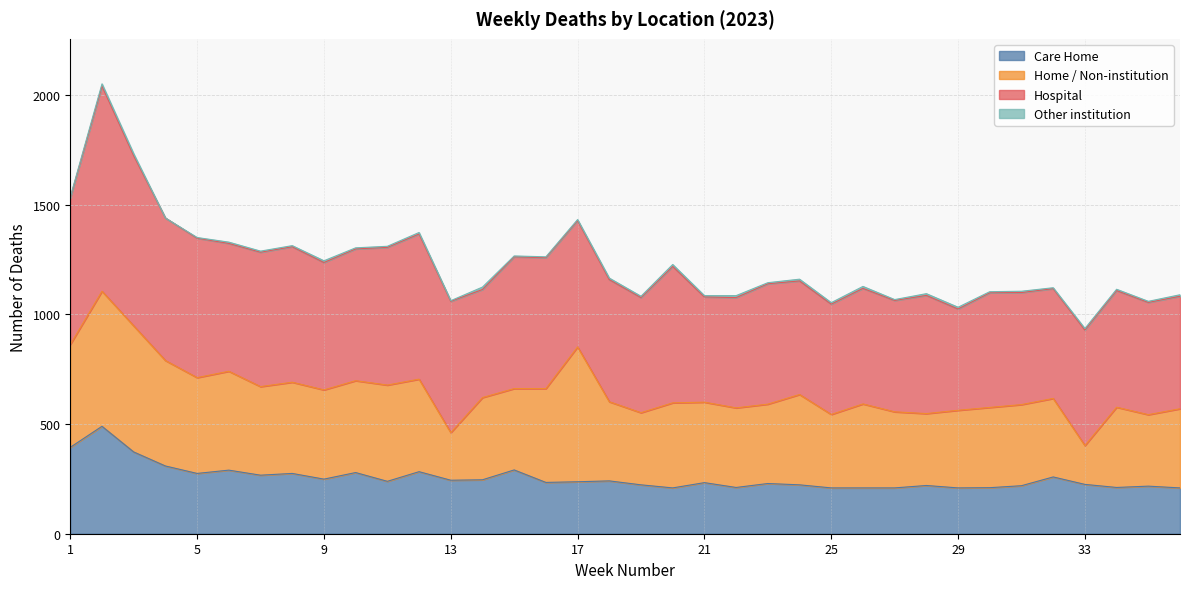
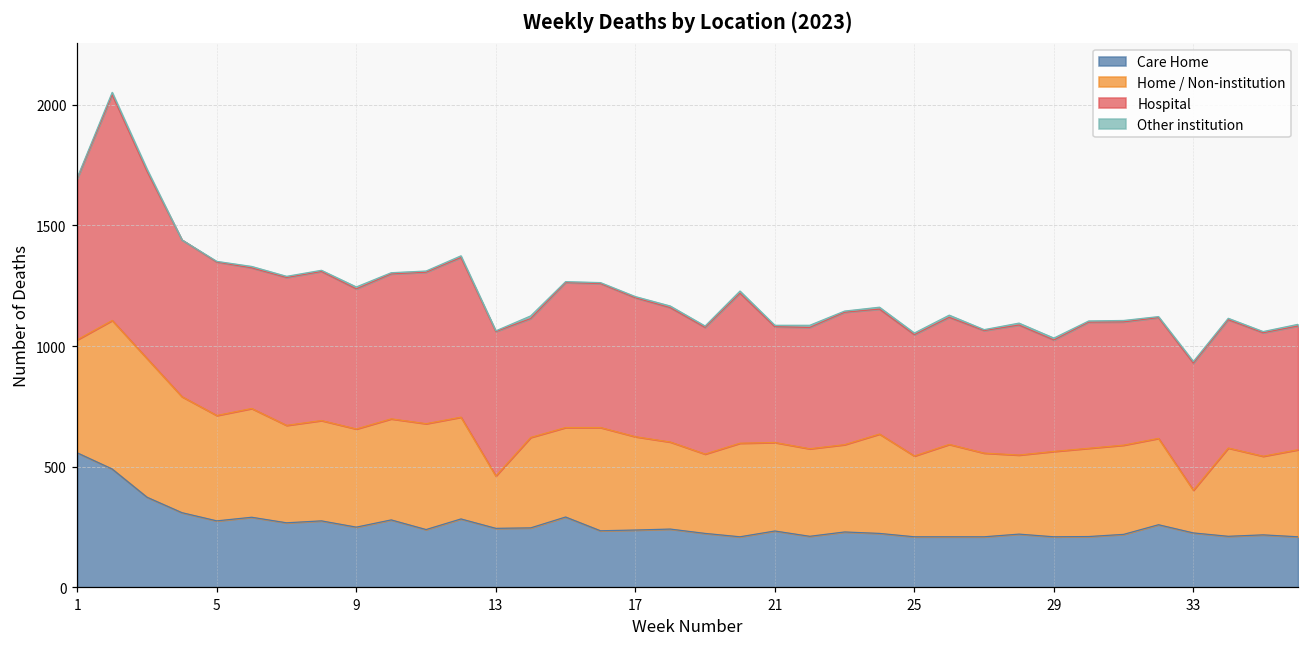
  {
    "Care Home": {
-     "1": 390,
+     "1": 560,
      "5": 280,
      "9": 250,
      "13": 240,
      "17": 240,
      "21": 230,
      "25": 210,
      "29": 210,
      "33": 230
    },
    "Home / Non-institution": {
      "1": 470,
      "5": 440,
      "9": 410,
      "13": 220,
-     "17": 620,
+     "17": 390,
      "21": 370,
      "25": 340,
      "29": 350,
      "33": 180
    }
  }
